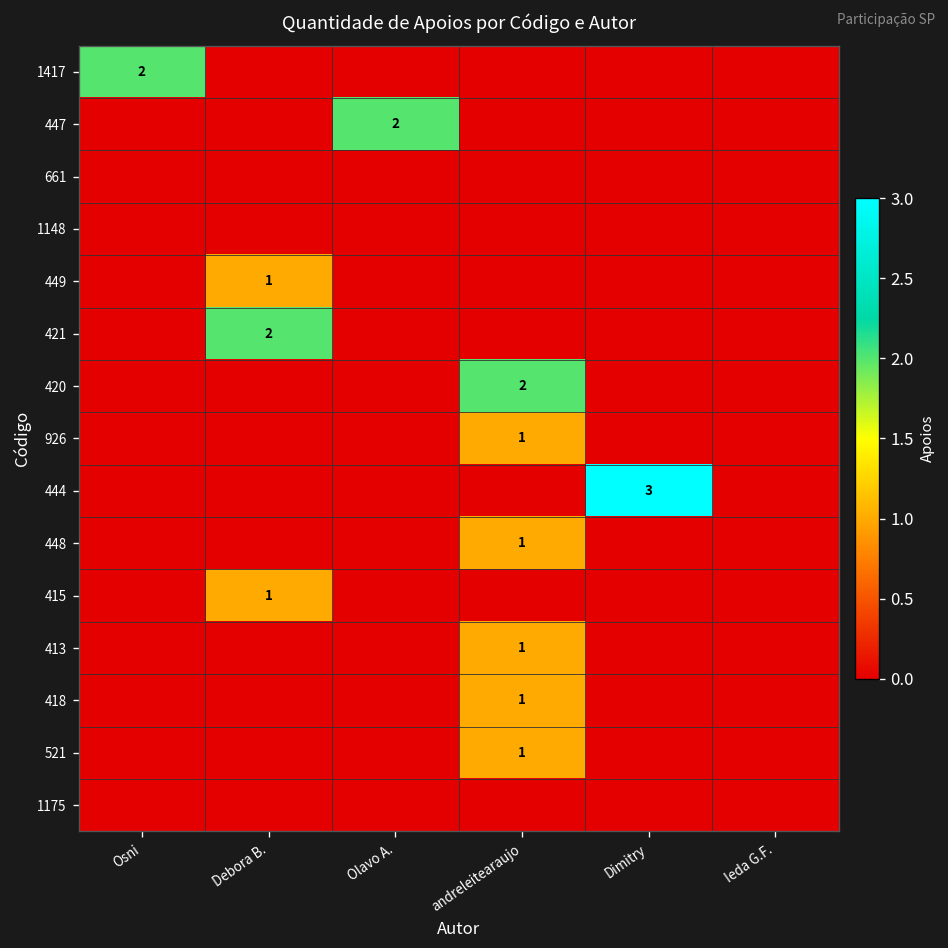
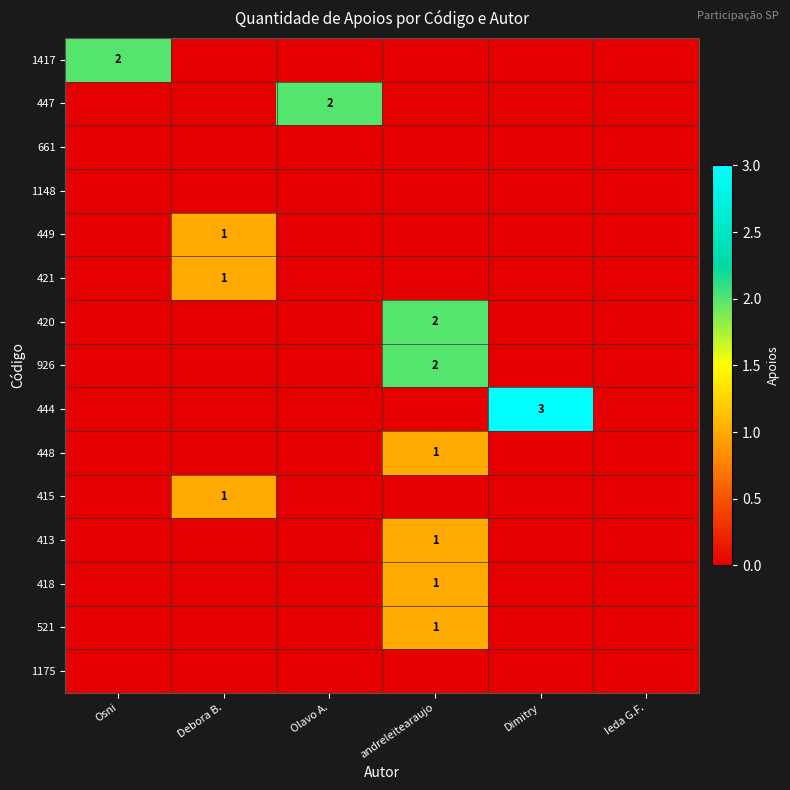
  {
    "1417": {
      "Osni": 2
    },
    "447": {
      "Olavo A.": 2
    },
    "449": {
      "Debora B.": 1
    },
    "421": {
-     "Debora B.": 2
+     "Debora B.": 1
    },
    "420": {
      "andreleitearaujo": 2
    },
    "926": {
-     "andreleitearaujo": 1
+     "andreleitearaujo": 2
    },
    "444": {
      "Dimitry": 3
    },
    "448": {
      "andreleitearaujo": 1
    },
    "415": {
      "Debora B.": 1
    },
    "413": {
      "andreleitearaujo": 1
    },
    "418": {
      "andreleitearaujo": 1
    },
    "521": {
      "andreleitearaujo": 1
    }
  }
